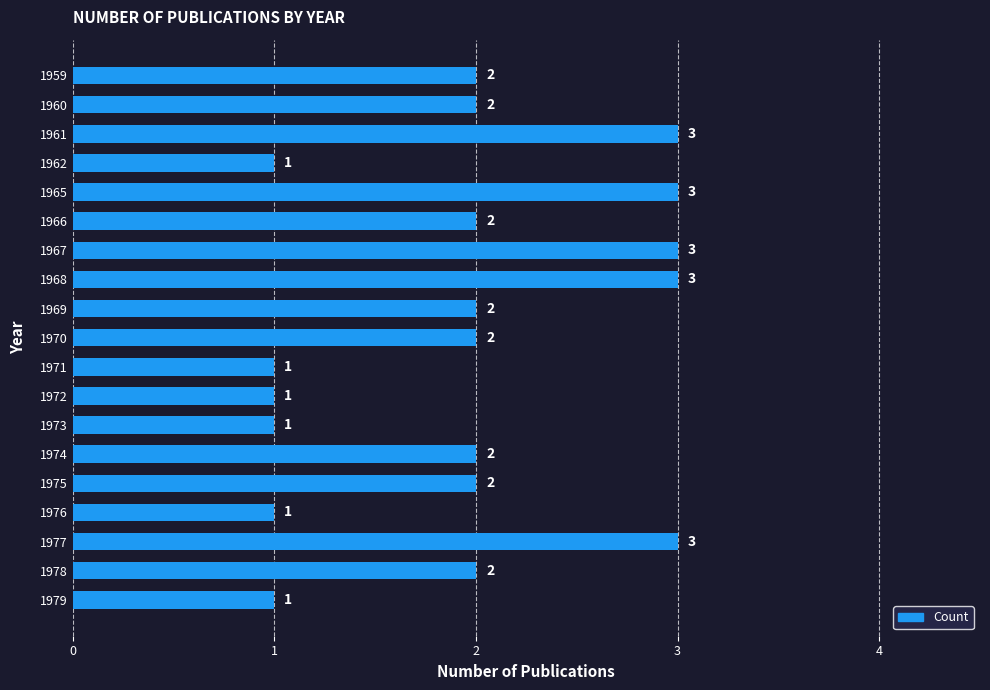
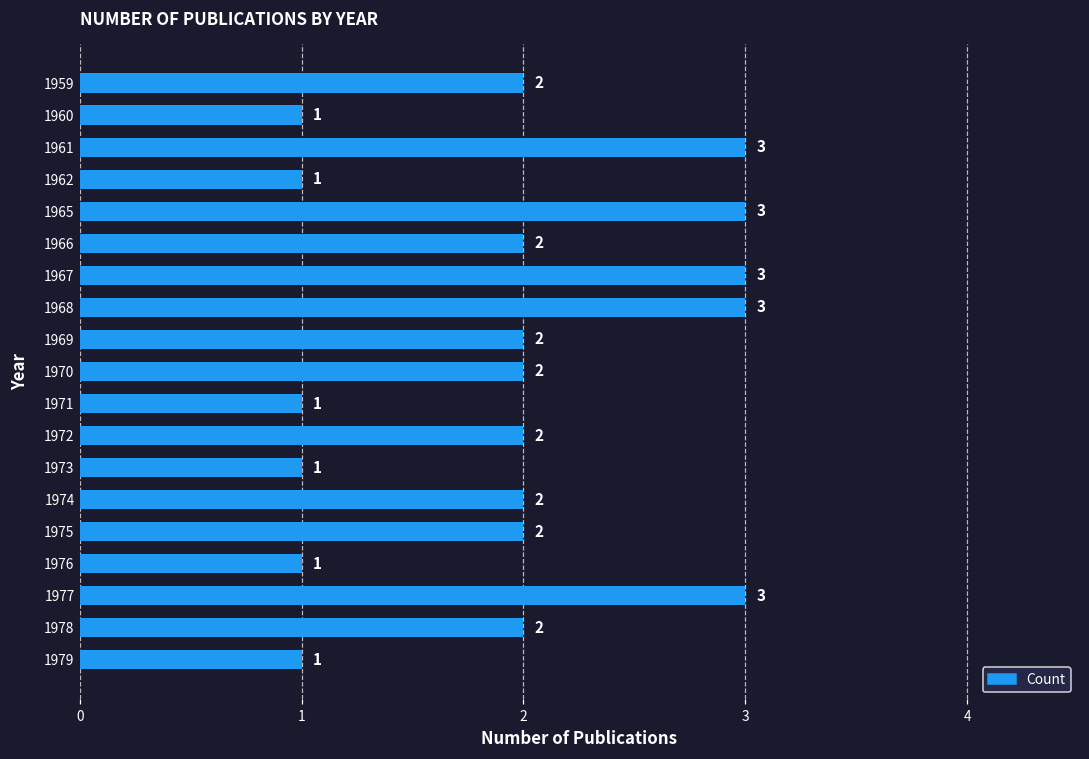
  {
    "1959": 2,
-   "1960": 2,
+   "1960": 1,
    "1961": 3,
    "1962": 1,
    "1965": 3,
    "1966": 2,
    "1967": 3,
    "1968": 3,
    "1969": 2,
    "1970": 2,
    "1971": 1,
-   "1972": 1,
+   "1972": 2,
    "1973": 1,
    "1974": 2,
    "1975": 2,
    "1976": 1,
    "1977": 3,
    "1978": 2,
    "1979": 1
  }
